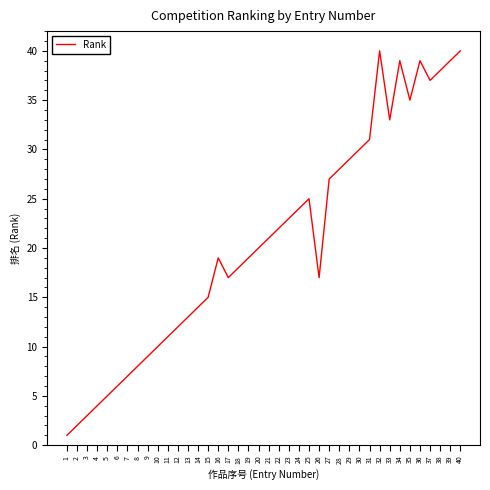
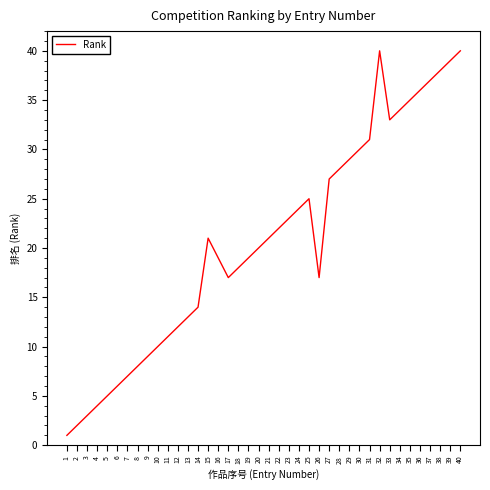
  {
    "1": 1,
    "2": 2,
    "3": 3,
    "4": 4,
    "5": 5,
    "6": 6,
    "7": 7,
    "8": 8,
    "9": 9,
    "10": 10,
    "11": 11,
    "12": 12,
    "13": 13,
    "14": 14,
-   "15": 15,
+   "15": 21,
    "16": 19,
    "17": 17,
    "18": 18,
    "19": 19,
    "20": 20,
    "21": 21,
    "22": 22,
    "23": 23,
    "24": 24,
    "25": 25,
    "26": 17,
    "27": 27,
    "28": 28,
    "29": 29,
    "30": 30,
    "31": 31,
    "32": 40,
    "33": 33,
-   "34": 39,
+   "34": 34,
    "35": 35,
-   "36": 39,
+   "36": 36,
    "37": 37,
    "38": 38,
    "39": 39,
    "40": 40
  }
